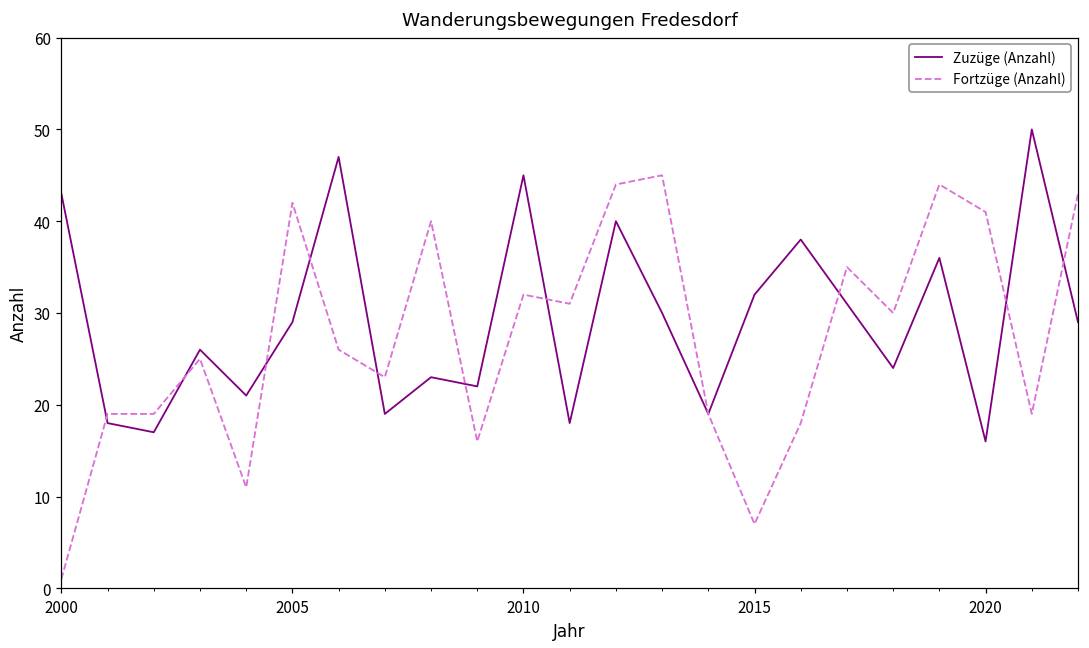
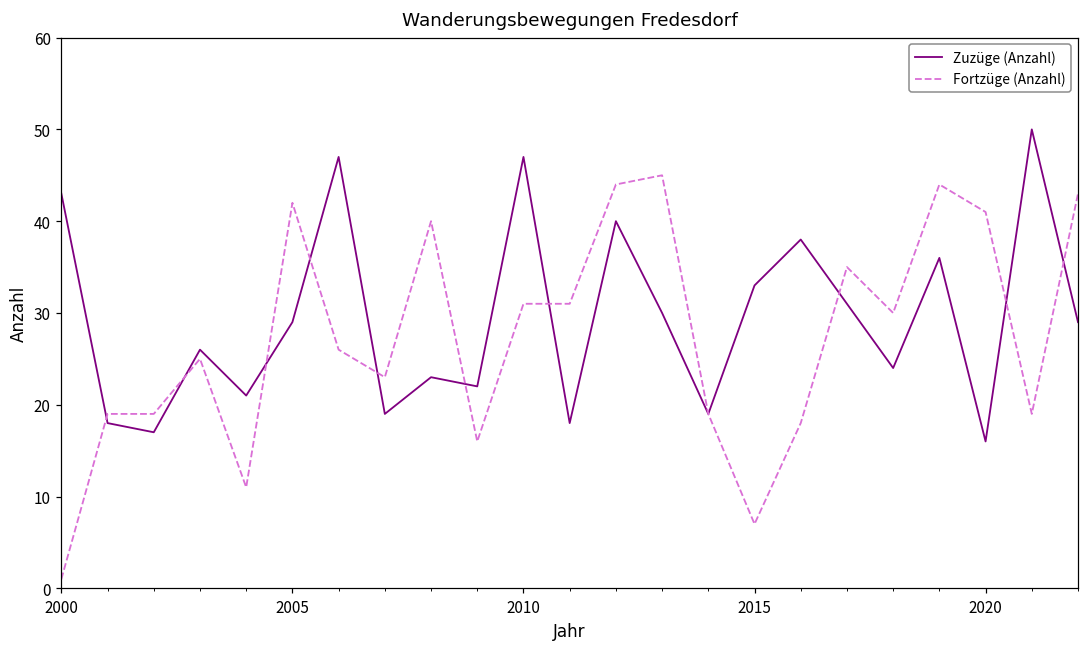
  {
    "Zuzüge (Anzahl)": {
      "2000": 43,
      "2005": 29,
-     "2010": 45,
-     "2015": 32,
+     "2010": 47,
+     "2015": 33,
      "2020": 16
    },
    "Fortzüge (Anzahl)": {
      "2000": 1,
      "2005": 42,
-     "2010": 32,
+     "2010": 31,
      "2015": 7,
      "2020": 41
    }
  }
